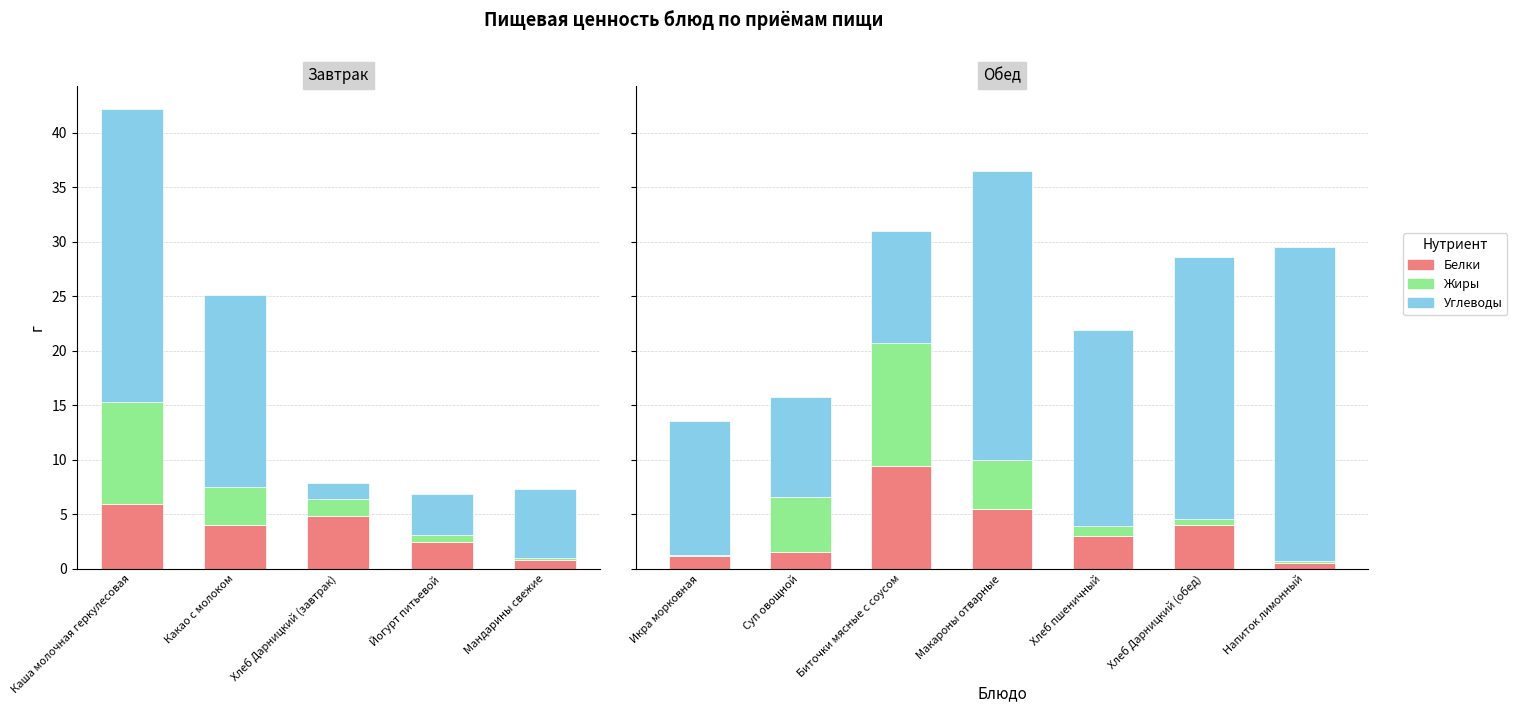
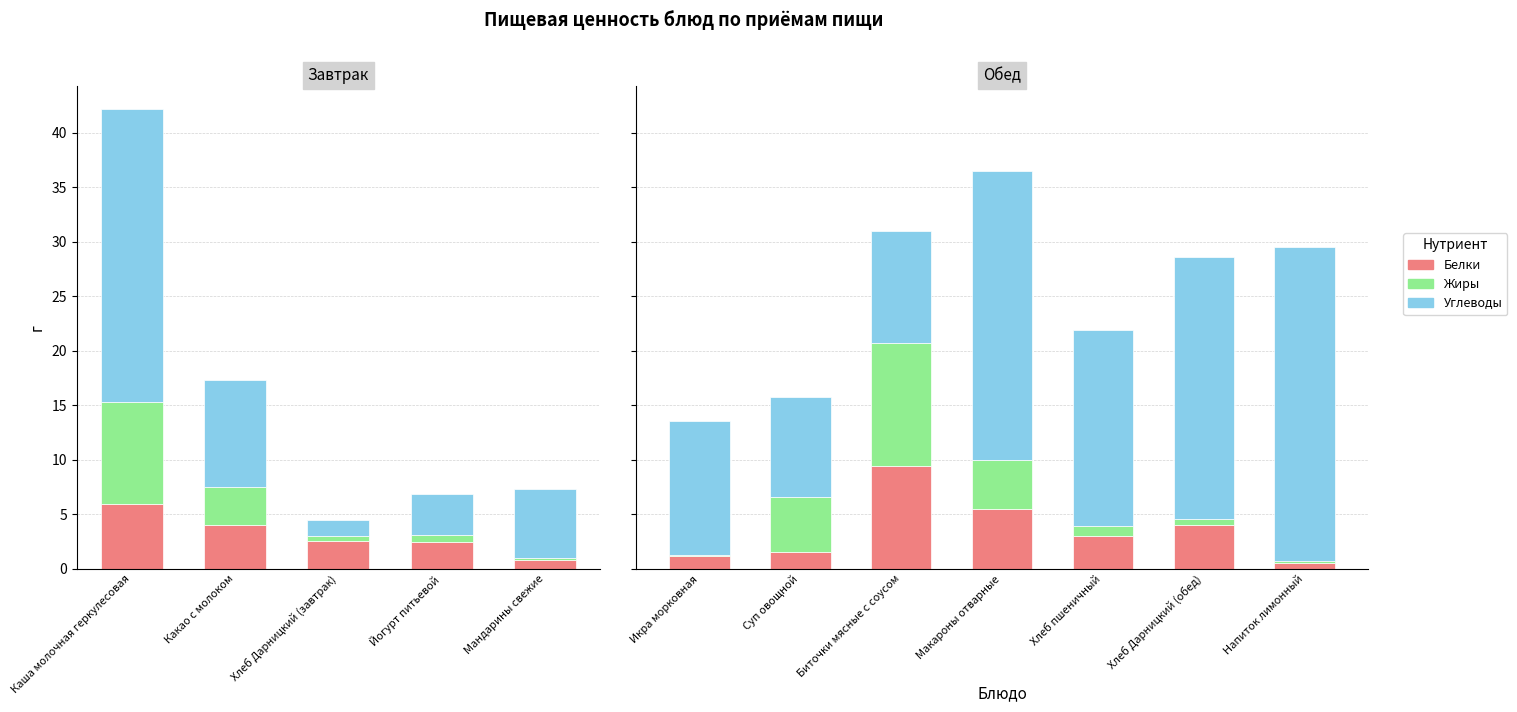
  {
    "Завтрак": {
      "Белки": {
        "Каша молочная геркулесовая": 5.9,
        "Какао с молоком": 4.0,
-       "Хлеб Дарницкий (завтрак)": 4.9,
+       "Хлеб Дарницкий (завтрак)": 2.6,
        "Йогурт питьевой": 2.5,
        "Мандарины свежие": 0.8
      },
      "Жиры": {
        "Каша молочная геркулесовая": 9.4,
        "Какао с молоком": 3.5,
-       "Хлеб Дарницкий (завтрак)": 1.5,
+       "Хлеб Дарницкий (завтрак)": 0.4,
        "Йогурт питьевой": 0.6
      },
      "Углеводы": {
        "Каша молочная геркулесовая": 26.9,
-       "Какао с молоком": 17.6,
+       "Какао с молоком": 9.8,
        "Хлеб Дарницкий (завтрак)": 1.5,
        "Йогурт питьевой": 3.7,
        "Мандарины свежие": 6.3
      }
    }
  }
